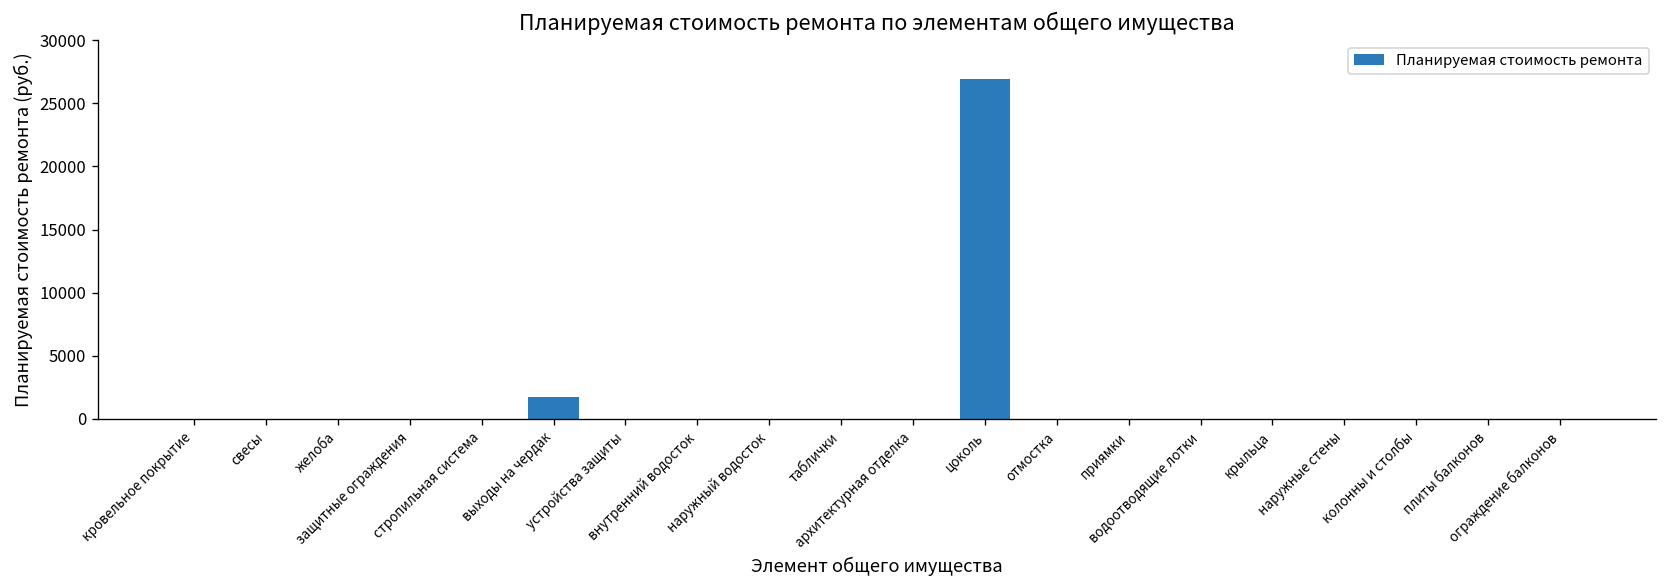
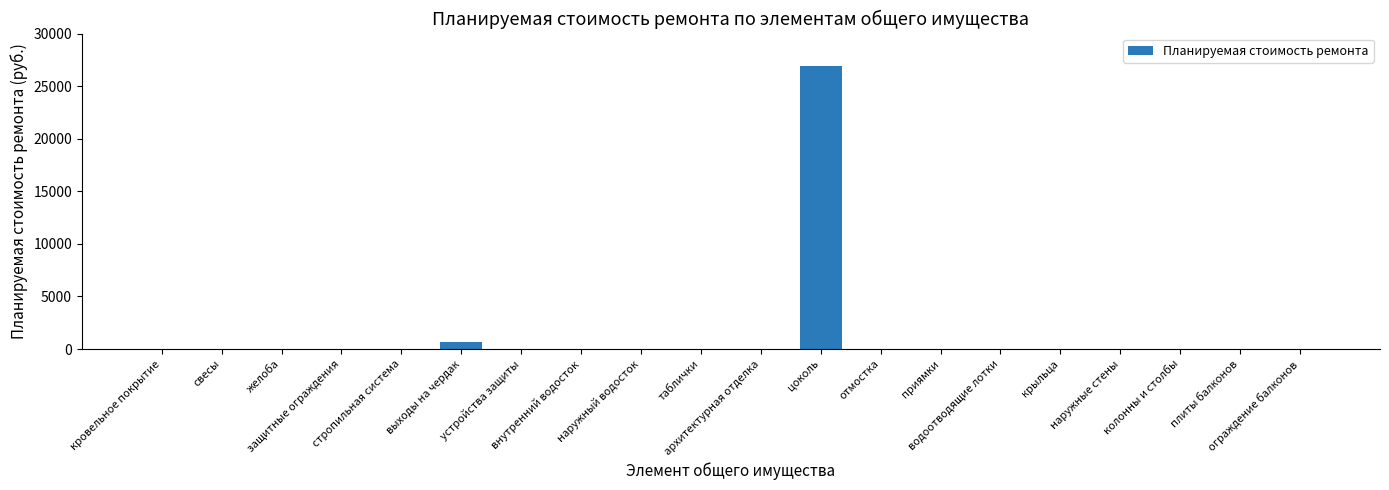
  {
    "кровельное покрытие": 0,
    "свесы": 0,
    "желоба": 0,
    "защитные ограждения": 0,
    "стропильная система": 0,
-   "выходы на чердак": 1700,
+   "выходы на чердак": 700,
    "устройства защиты": 0,
    "внутренний водосток": 0,
    "наружный водосток": 0,
    "таблички": 0,
    "архитектурная отделка": 0,
    "цоколь": 26900,
    "отмостка": 0,
    "приямки": 0,
    "водоотводящие лотки": 0,
    "крыльца": 0,
    "наружные стены": 0,
    "колонны и столбы": 0,
    "плиты балконов": 0,
    "ограждение балконов": 0
  }
